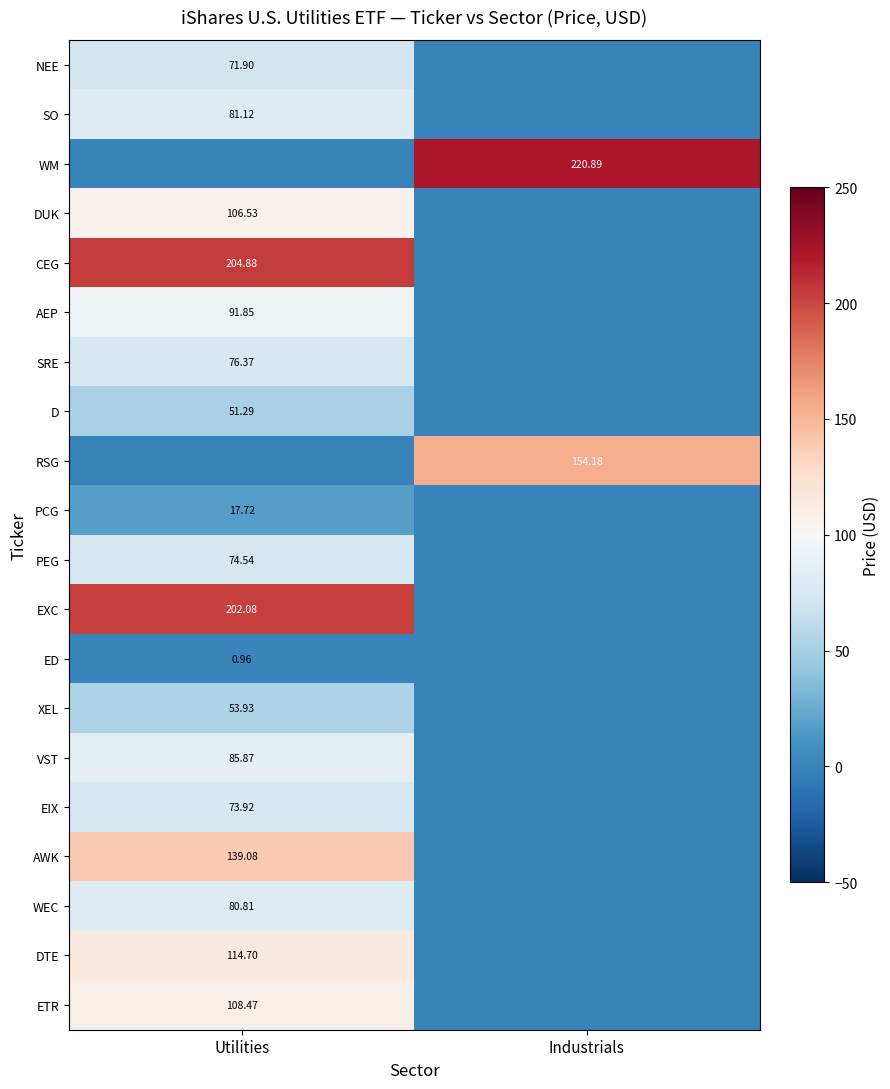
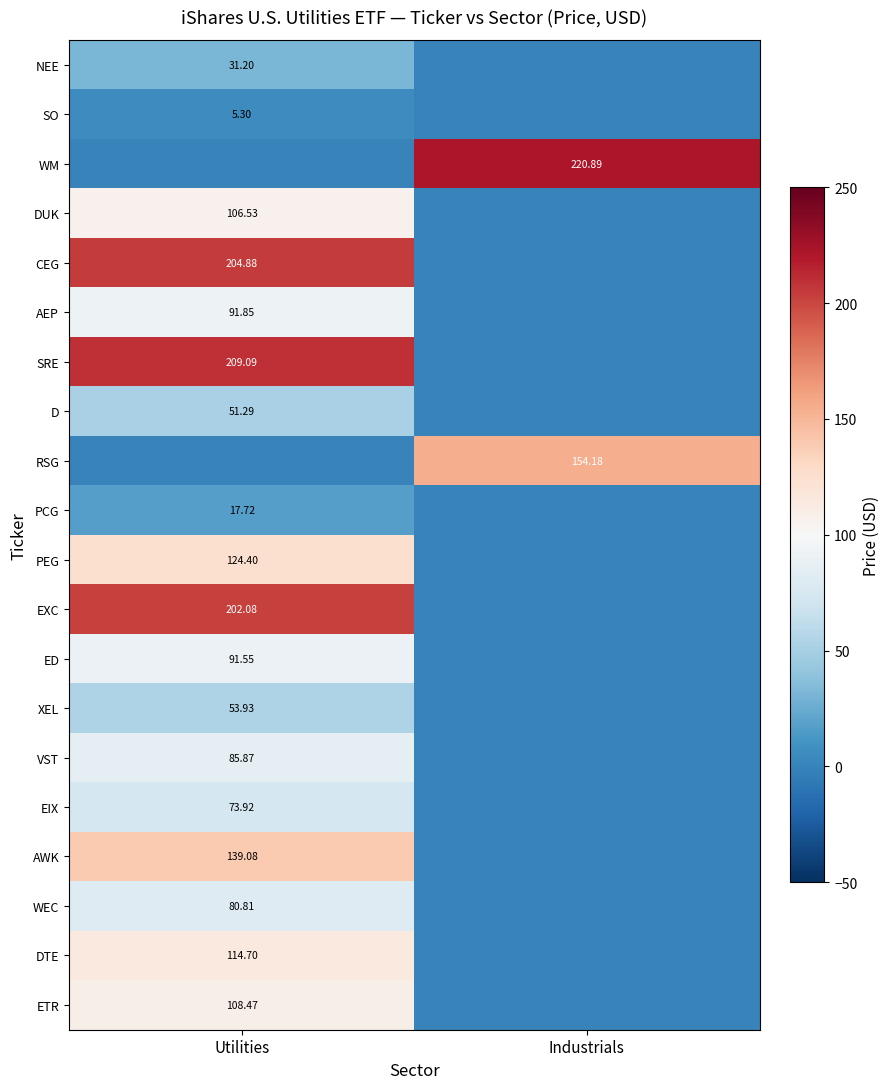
  {
    "NEE": {
-     "Utilities": 71.90
+     "Utilities": 31.20
    },
    "SO": {
-     "Utilities": 81.12
+     "Utilities": 5.30
    },
    "WM": {
      "Industrials": 220.89
    },
    "DUK": {
      "Utilities": 106.53
    },
    "CEG": {
      "Utilities": 204.88
    },
    "AEP": {
      "Utilities": 91.85
    },
    "SRE": {
-     "Utilities": 76.37
+     "Utilities": 209.09
    },
    "D": {
      "Utilities": 51.29
    },
    "RSG": {
      "Industrials": 154.18
    },
    "PCG": {
      "Utilities": 17.72
    },
    "PEG": {
-     "Utilities": 74.54
+     "Utilities": 124.40
    },
    "EXC": {
      "Utilities": 202.08
    },
    "ED": {
-     "Utilities": 0.96
+     "Utilities": 91.55
    },
    "XEL": {
      "Utilities": 53.93
    },
    "VST": {
      "Utilities": 85.87
    },
    "EIX": {
      "Utilities": 73.92
    },
    "AWK": {
      "Utilities": 139.08
    },
    "WEC": {
      "Utilities": 80.81
    },
    "DTE": {
      "Utilities": 114.70
    },
    "ETR": {
      "Utilities": 108.47
    }
  }
